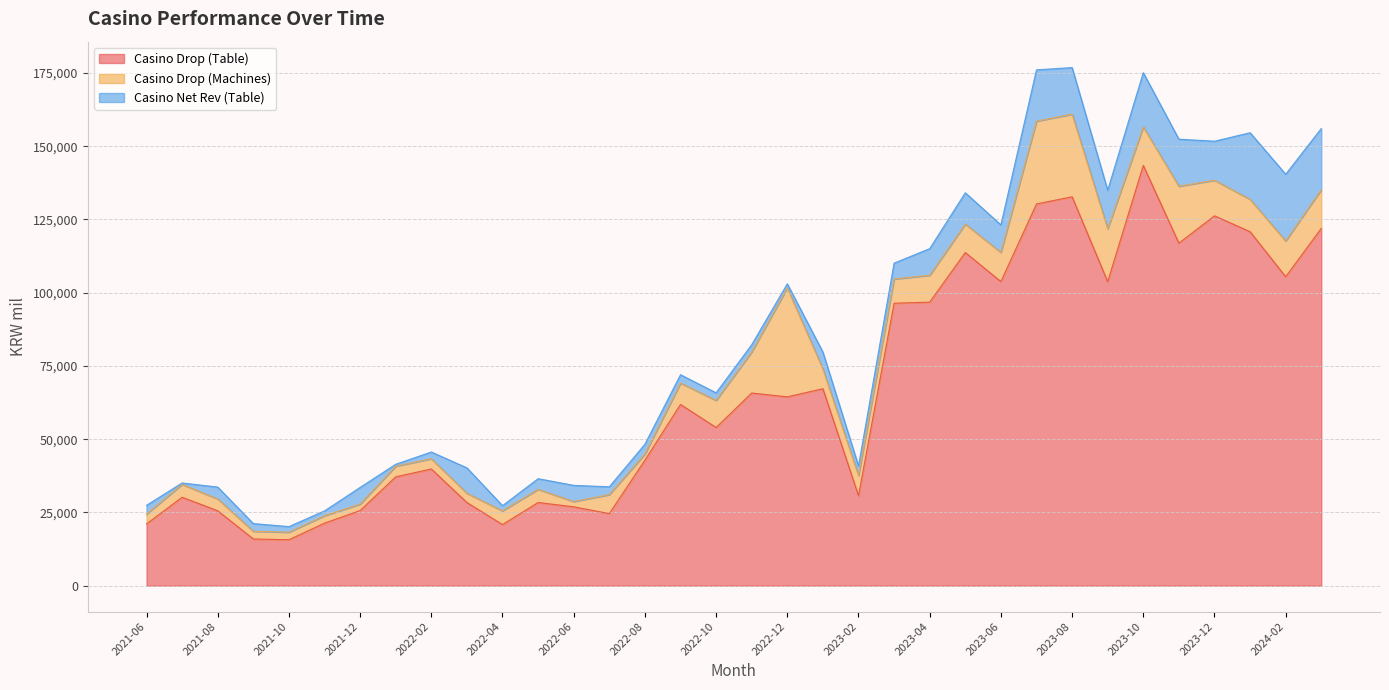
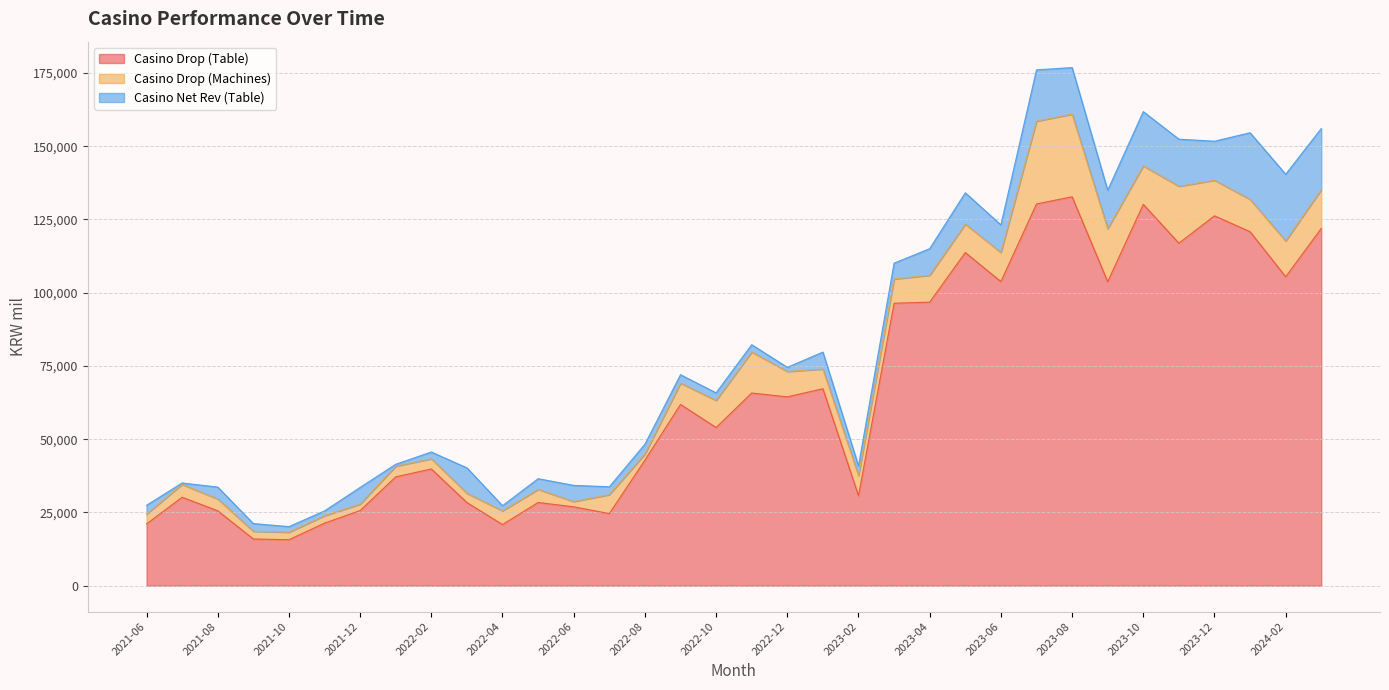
  {
    "Casino Drop (Table)": {
      "2021-06": "21,000",
      "2021-08": "26,000",
      "2021-10": "16,000",
      "2021-12": "26,000",
      "2022-02": "40,000",
      "2022-04": "21,000",
      "2022-06": "27,000",
      "2022-08": "43,000",
      "2022-10": "54,000",
      "2022-12": "64,000",
      "2023-02": "31,000",
      "2023-04": "97,000",
      "2023-06": "104,000",
      "2023-08": "133,000",
-     "2023-10": "143,000",
+     "2023-10": "130,000",
      "2023-12": "126,000",
      "2024-02": "105,000"
    },
    "Casino Drop (Machines)": {
      "2021-06": "3,000",
      "2021-08": "4,000",
      "2021-10": "3,000",
      "2021-12": "2,000",
      "2022-02": "3,000",
      "2022-04": "5,000",
      "2022-06": "2,000",
      "2022-08": "2,000",
      "2022-10": "9,000",
-     "2022-12": "37,000",
+     "2022-12": "9,000",
      "2023-02": "7,000",
      "2023-04": "9,000",
      "2023-06": "10,000",
      "2023-08": "28,000",
      "2023-10": "13,000",
      "2023-12": "12,000",
      "2024-02": "12,000"
    },
    "Casino Net Rev (Table)": {
      "2021-06": "3,000",
      "2021-08": "4,000",
      "2021-10": "2,000",
      "2021-12": "6,000",
      "2022-02": "2,000",
      "2022-04": "2,000",
      "2022-06": "6,000",
      "2022-08": "3,000",
      "2022-10": "3,000",
      "2022-12": "1,000",
      "2023-02": "3,000",
      "2023-04": "9,000",
      "2023-06": "9,000",
      "2023-08": "16,000",
      "2023-10": "19,000",
      "2023-12": "13,000",
      "2024-02": "23,000"
    }
  }
